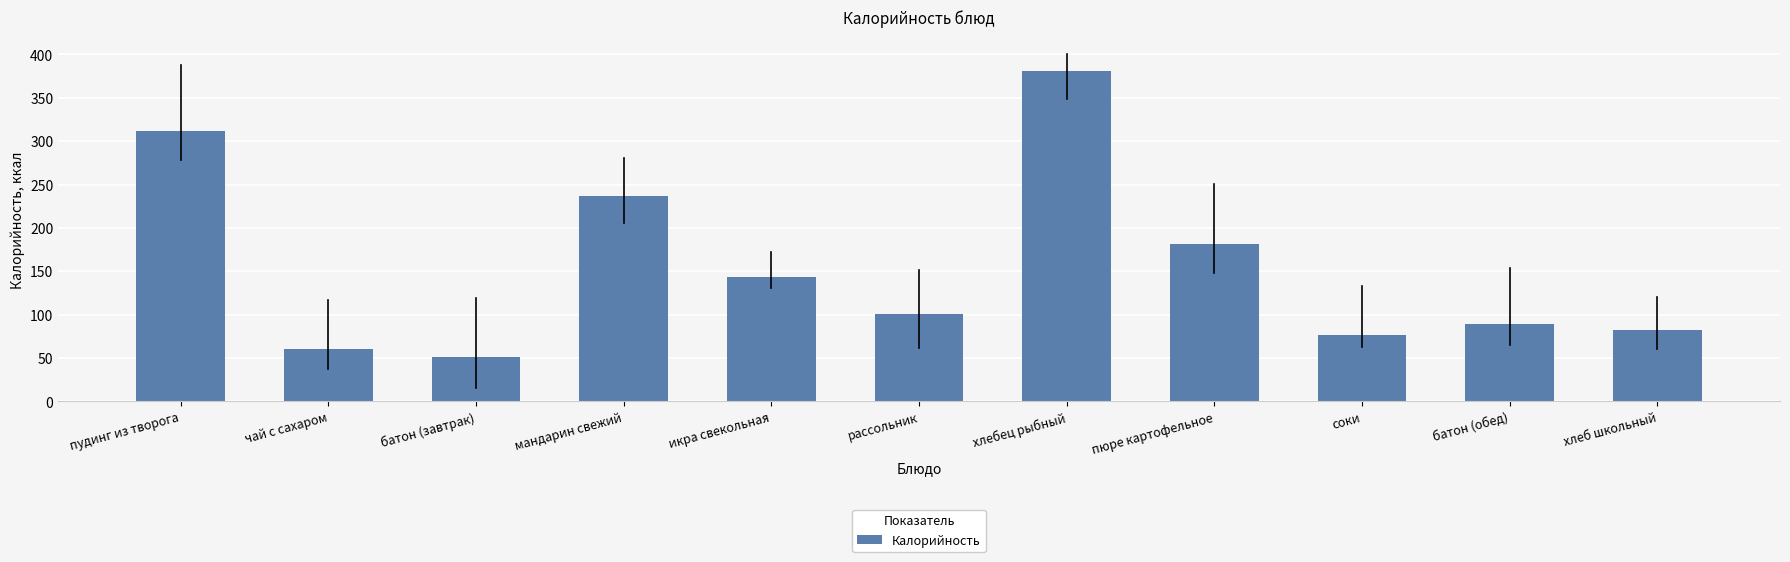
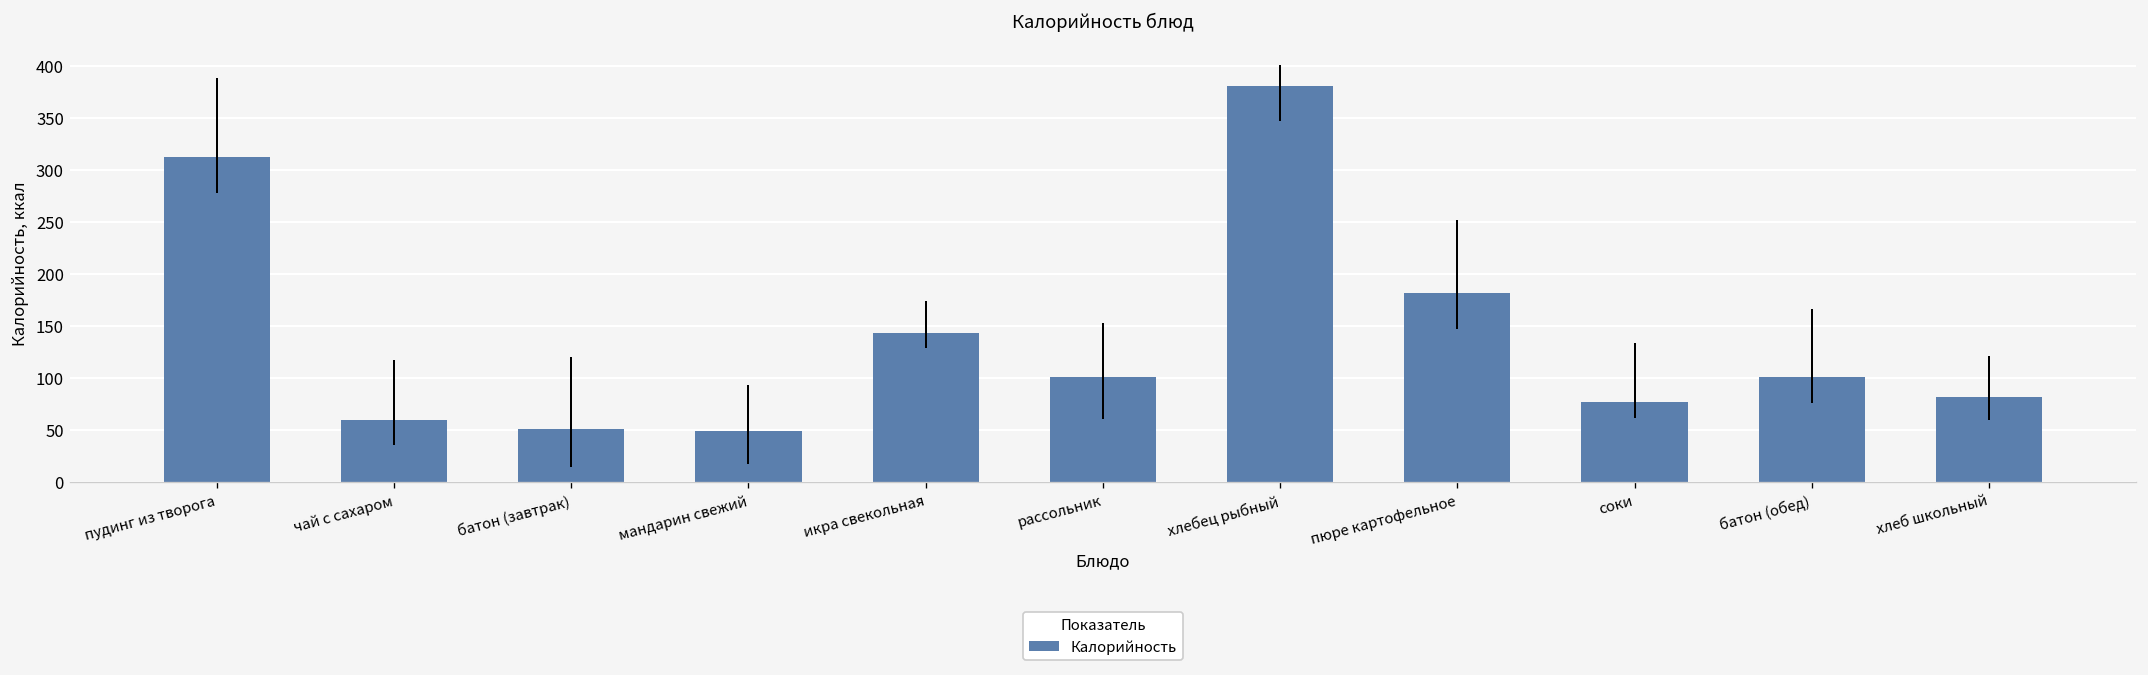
  {
    "Калорийность": {
      "пудинг из творога": 310,
      "чай с сахаром": 60,
      "батон (завтрак)": 50,
-     "мандарин свежий": 240,
+     "мандарин свежий": 50,
      "икра свекольная": 140,
      "рассольник": 100,
      "хлебец рыбный": 380,
      "пюре картофельное": 180,
      "соки": 80,
-     "батон (обед)": 90,
+     "батон (обед)": 100,
      "хлеб школьный": 80
    }
  }
